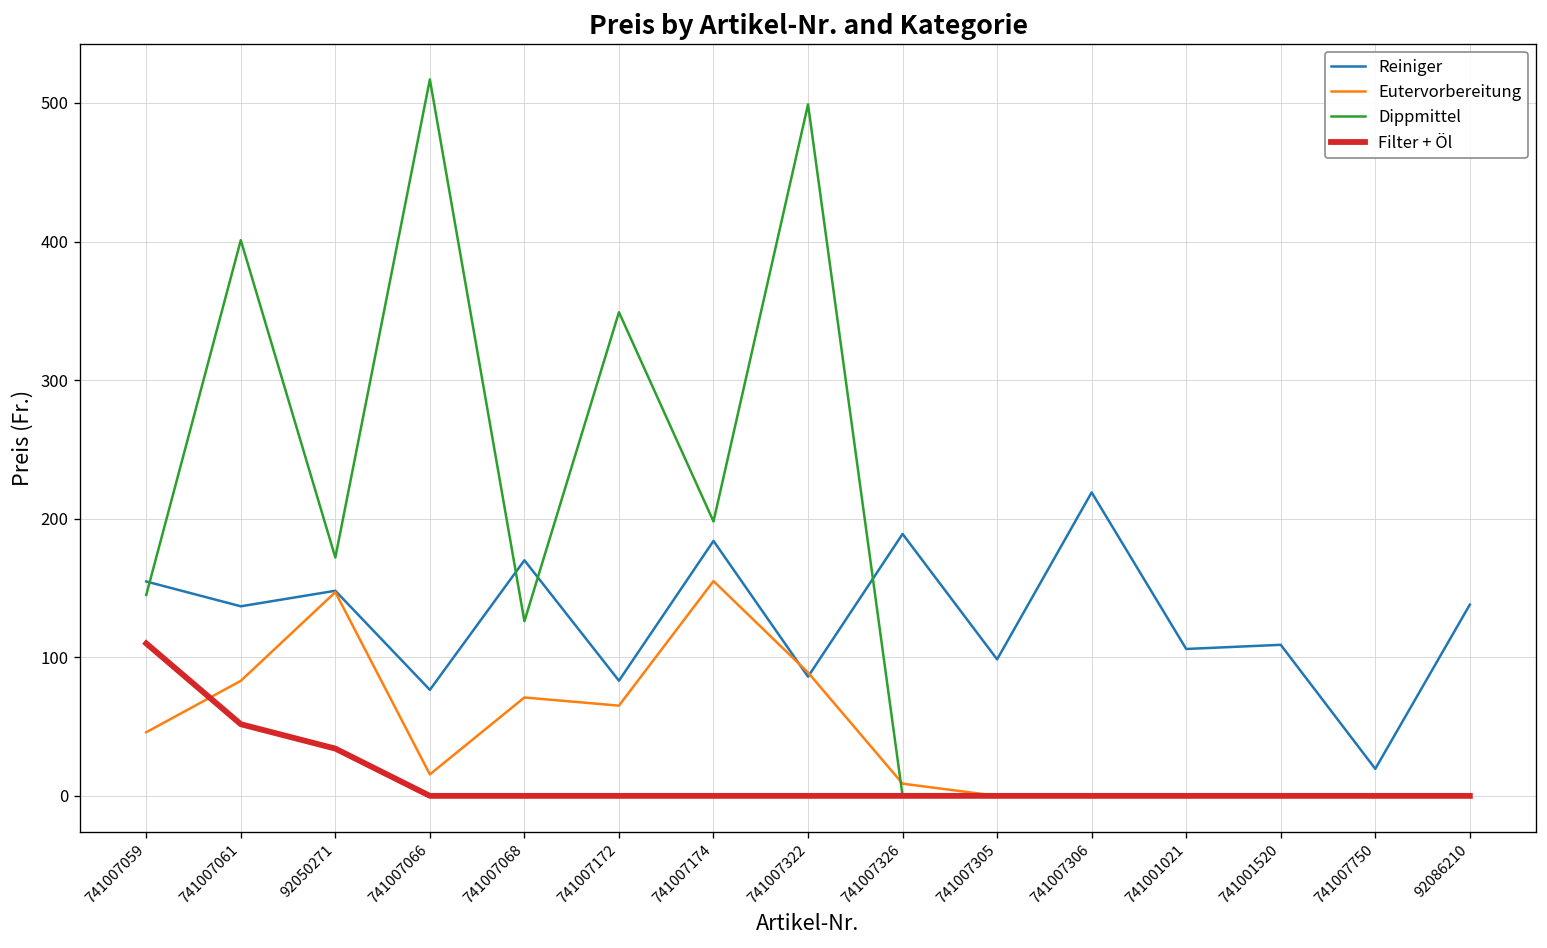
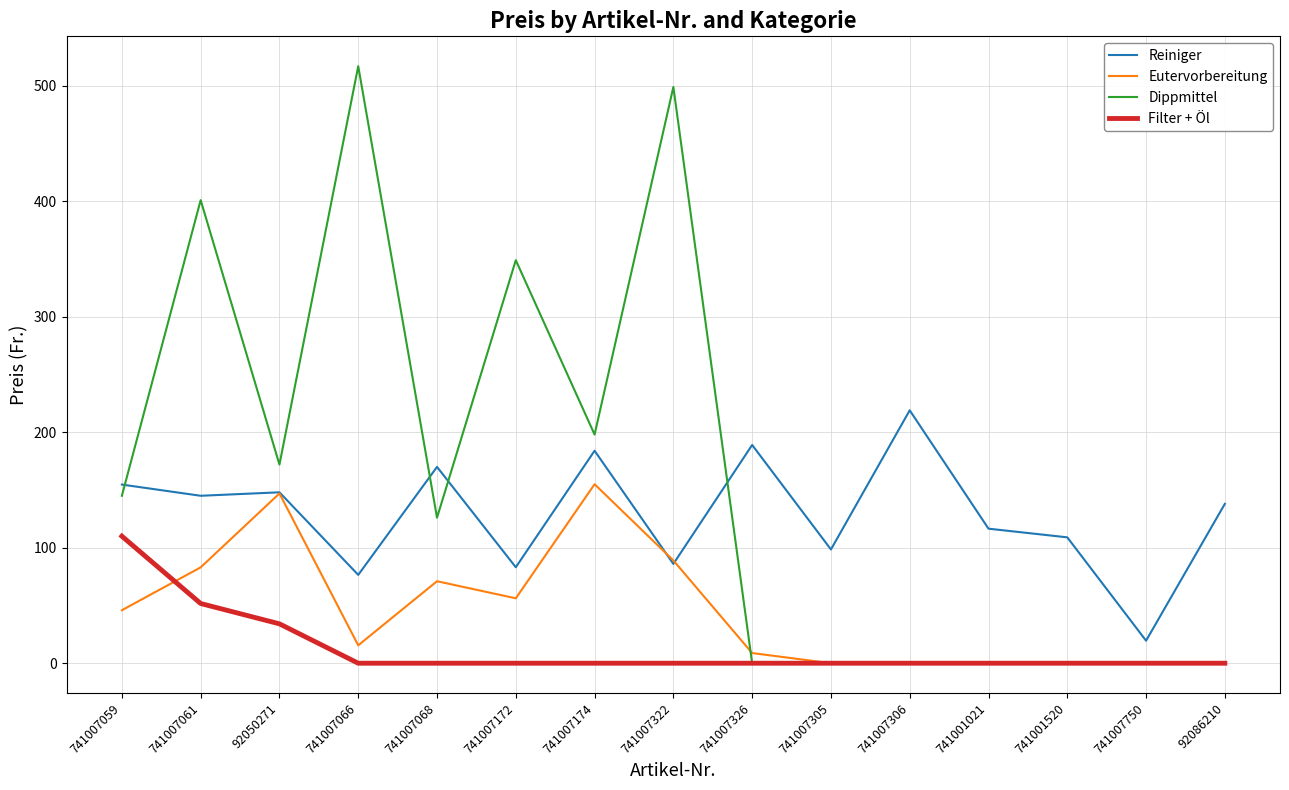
  {
    "Reiniger": {
      "741007059": 155,
-     "741007061": 137,
+     "741007061": 145,
      "741007066": 77,
      "741007068": 170,
      "741007172": 83,
      "741007174": 184,
      "741007322": 86,
      "741007326": 189,
      "741007305": 99,
      "741007306": 219,
-     "741001021": 106,
+     "741001021": 117,
      "741001520": 109,
      "741007750": 20,
      "92086210": 138
    },
    "Eutervorbereitung": {
      "741007059": 46,
      "741007061": 83,
      "741007066": 16,
      "741007068": 71,
-     "741007172": 65,
+     "741007172": 56,
      "741007174": 155,
      "741007322": 89,
      "741007326": 9
    },
    "Dippmittel": {
      "741007059": 145,
      "741007061": 401,
      "92050271": 172,
      "741007066": 517,
      "741007068": 126,
      "741007172": 349,
      "741007174": 198,
      "741007322": 499
    },
    "Filter + Öl": {
      "741007059": 110,
      "741007061": 52,
      "92050271": 34,
      "741007066": 0,
      "741007068": 0,
      "741007172": 0,
      "741007174": 0,
      "741007322": 0
    }
  }
